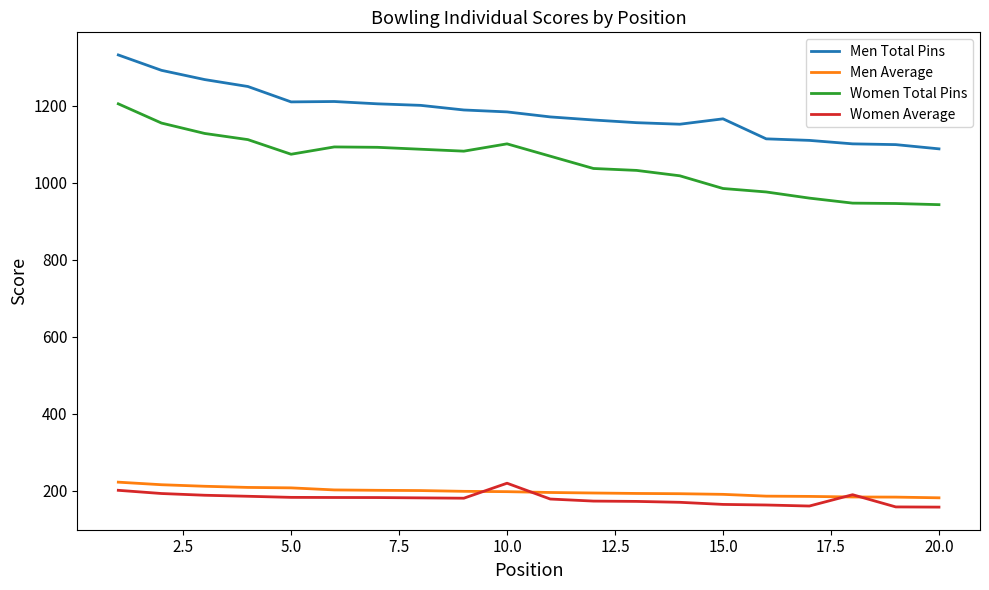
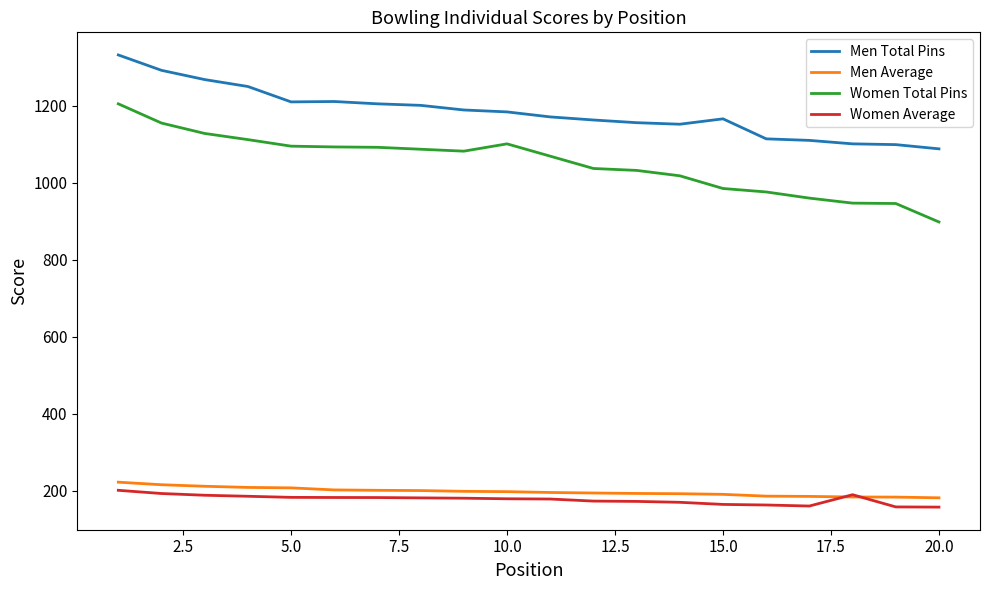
  {
    "Men Total Pins": {
      "5.0": 1210,
      "10.0": 1180,
      "15.0": 1170,
      "20.0": 1090
    },
    "Men Average": {
      "5.0": 210,
      "10.0": 200,
      "15.0": 190,
      "20.0": 180
    },
    "Women Total Pins": {
-     "5.0": 1070,
+     "5.0": 1100,
      "10.0": 1100,
      "15.0": 990,
-     "20.0": 940
+     "20.0": 900
    },
    "Women Average": {
      "5.0": 180,
-     "10.0": 220,
+     "10.0": 180,
      "15.0": 160,
      "20.0": 160
    }
  }
